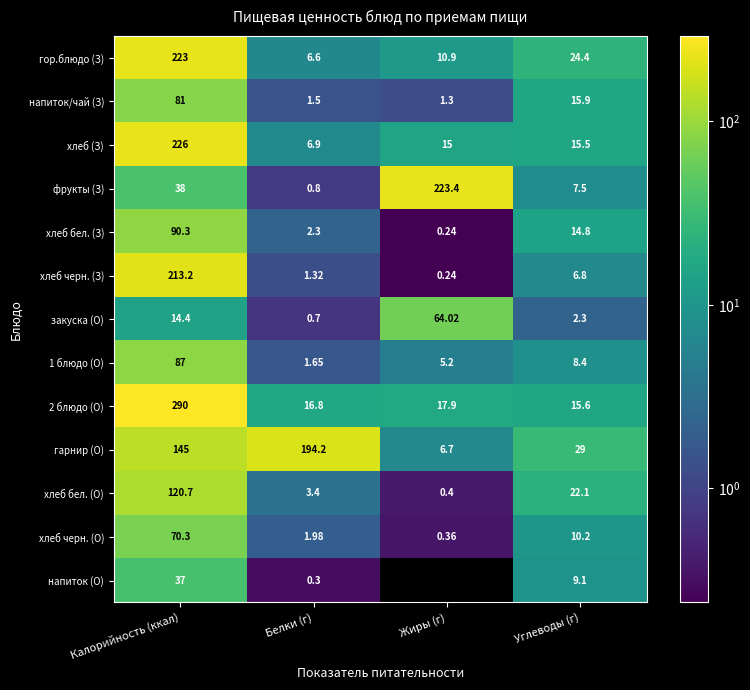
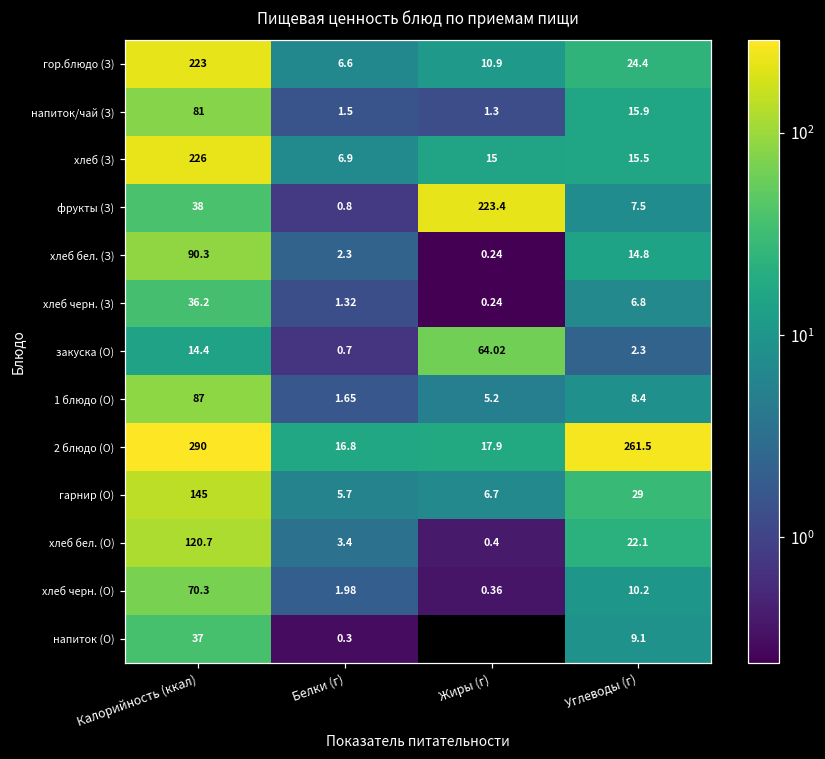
  {
    "гор.блюдо (З)": {
      "Калорийность (ккал)": 223,
      "Белки (г)": 6.6,
      "Жиры (г)": 10.9,
      "Углеводы (г)": 24.4
    },
    "напиток/чай (З)": {
      "Калорийность (ккал)": 81,
      "Белки (г)": 1.5,
      "Жиры (г)": 1.3,
      "Углеводы (г)": 15.9
    },
    "хлеб (З)": {
      "Калорийность (ккал)": 226,
      "Белки (г)": 6.9,
      "Жиры (г)": 15,
      "Углеводы (г)": 15.5
    },
    "фрукты (З)": {
      "Калорийность (ккал)": 38,
      "Белки (г)": 0.8,
      "Жиры (г)": 223.4,
      "Углеводы (г)": 7.5
    },
    "хлеб бел. (З)": {
      "Калорийность (ккал)": 90.3,
      "Белки (г)": 2.3,
      "Жиры (г)": 0.24,
      "Углеводы (г)": 14.8
    },
    "хлеб черн. (З)": {
-     "Калорийность (ккал)": 213.2,
+     "Калорийность (ккал)": 36.2,
      "Белки (г)": 1.32,
      "Жиры (г)": 0.24,
      "Углеводы (г)": 6.8
    },
    "закуска (О)": {
      "Калорийность (ккал)": 14.4,
      "Белки (г)": 0.7,
      "Жиры (г)": 64.02,
      "Углеводы (г)": 2.3
    },
    "1 блюдо (О)": {
      "Калорийность (ккал)": 87,
      "Белки (г)": 1.65,
      "Жиры (г)": 5.2,
      "Углеводы (г)": 8.4
    },
    "2 блюдо (О)": {
      "Калорийность (ккал)": 290,
      "Белки (г)": 16.8,
      "Жиры (г)": 17.9,
-     "Углеводы (г)": 15.6
+     "Углеводы (г)": 261.5
    },
    "гарнир (О)": {
      "Калорийность (ккал)": 145,
-     "Белки (г)": 194.2,
+     "Белки (г)": 5.7,
      "Жиры (г)": 6.7,
      "Углеводы (г)": 29
    },
    "хлеб бел. (О)": {
      "Калорийность (ккал)": 120.7,
      "Белки (г)": 3.4,
      "Жиры (г)": 0.4,
      "Углеводы (г)": 22.1
    },
    "хлеб черн. (О)": {
      "Калорийность (ккал)": 70.3,
      "Белки (г)": 1.98,
      "Жиры (г)": 0.36,
      "Углеводы (г)": 10.2
    },
    "напиток (О)": {
      "Калорийность (ккал)": 37,
      "Белки (г)": 0.3,
      "Углеводы (г)": 9.1
    }
  }
